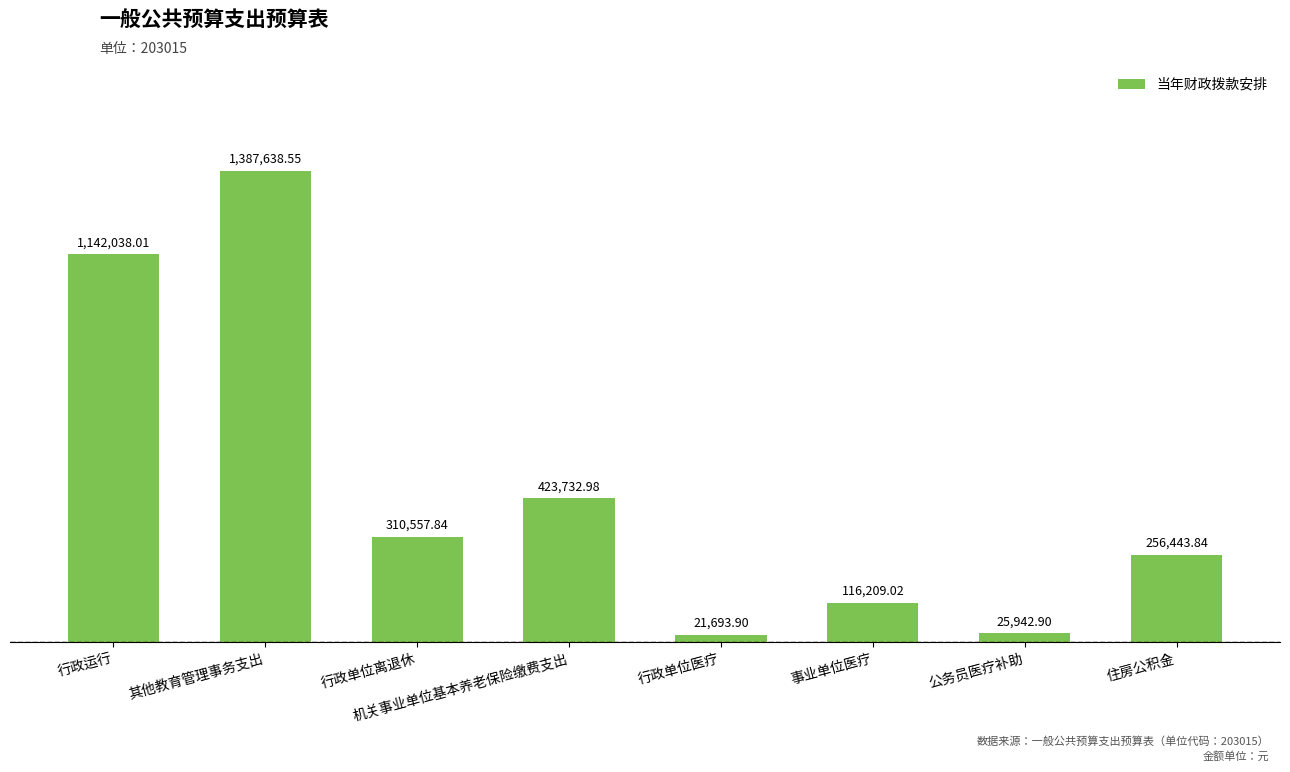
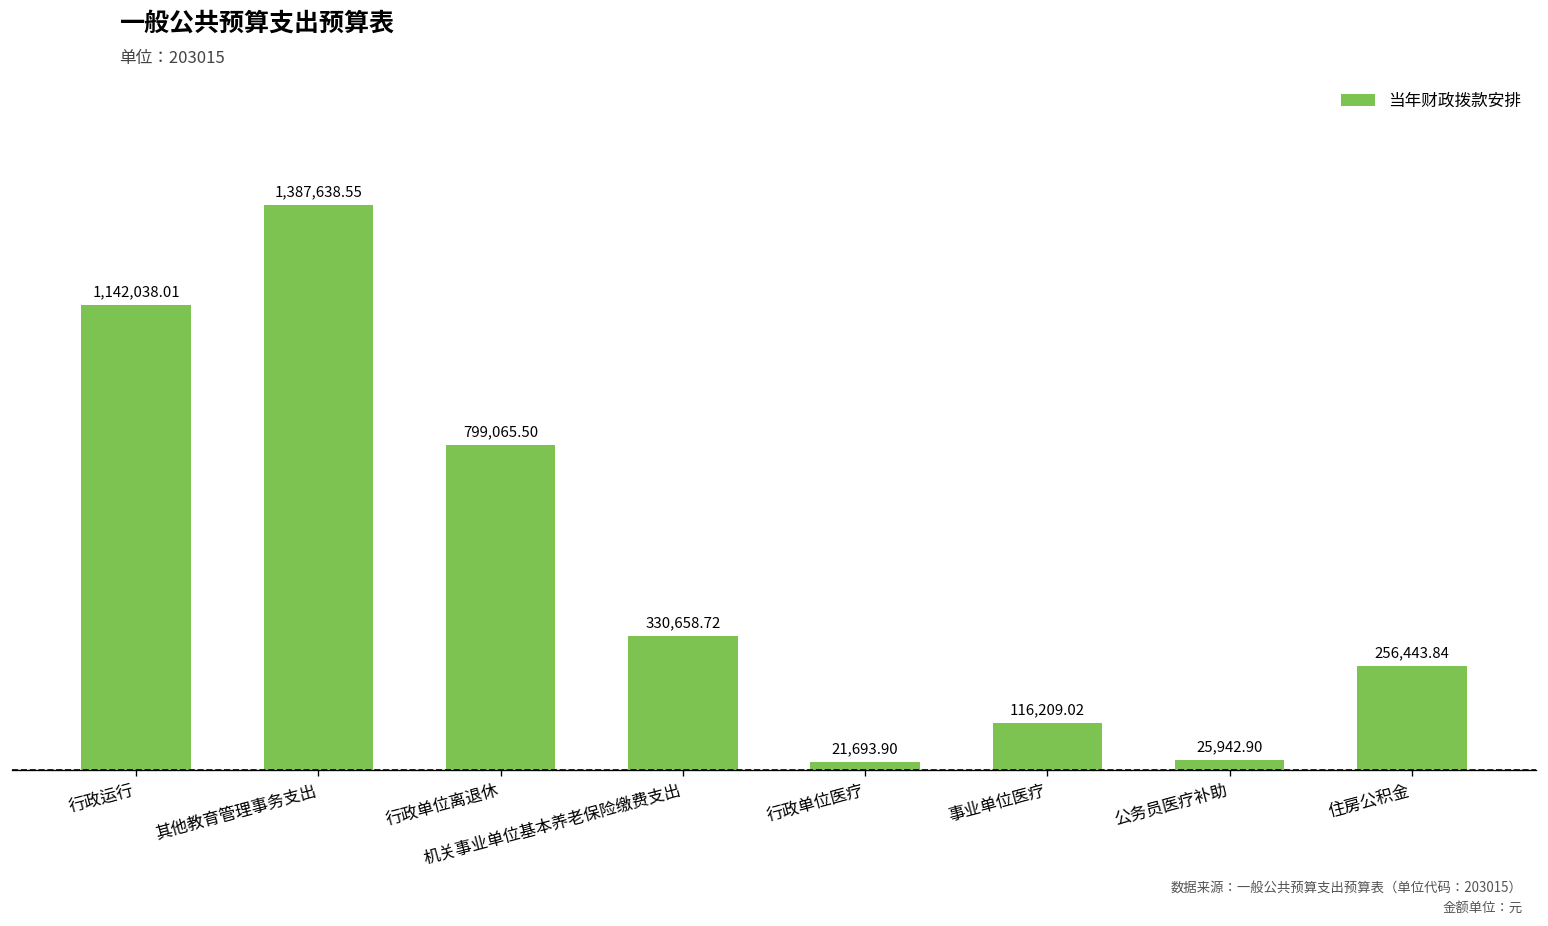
  {
    "行政运行": "1,142,038.01",
    "其他教育管理事务支出": "1,387,638.55",
-   "行政单位离退休": "310,557.84",
-   "机关事业单位基本养老保险缴费支出": "423,732.98",
+   "行政单位离退休": "799,065.50",
+   "机关事业单位基本养老保险缴费支出": "330,658.72",
    "行政单位医疗": "21,693.90",
    "事业单位医疗": "116,209.02",
    "公务员医疗补助": "25,942.90",
    "住房公积金": "256,443.84"
  }
